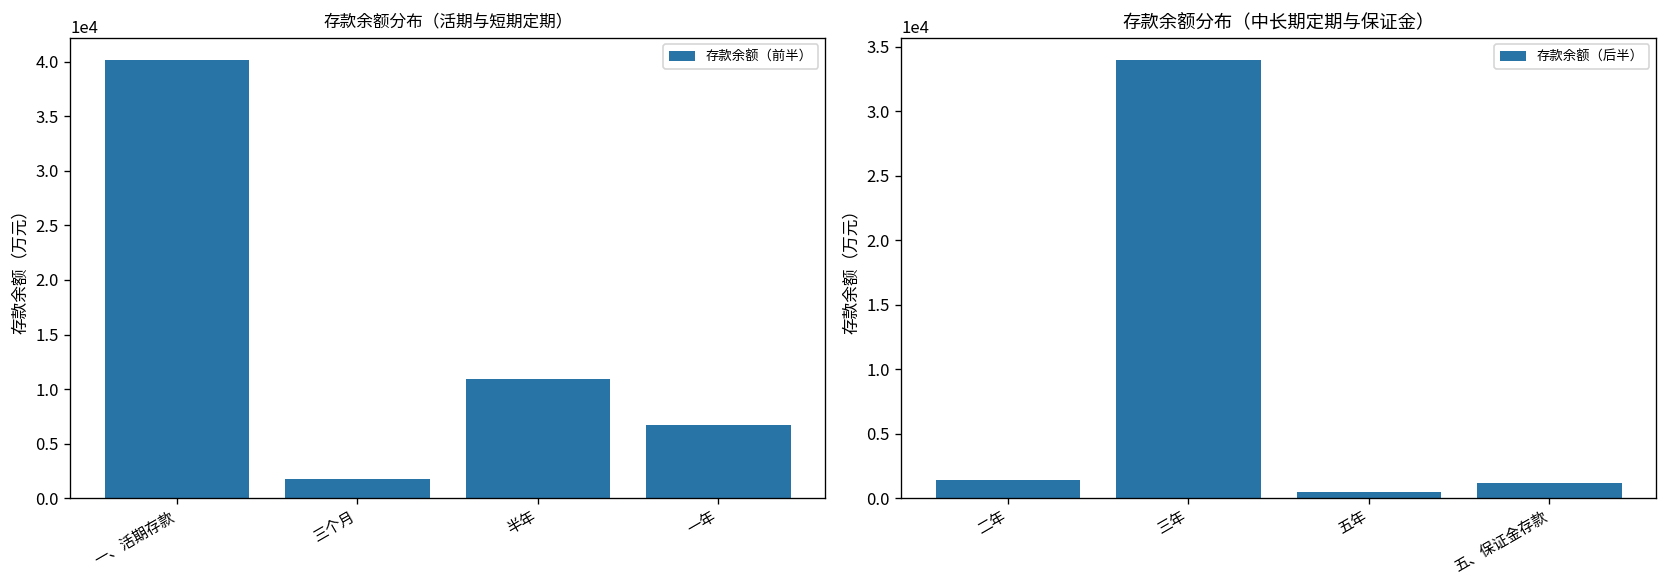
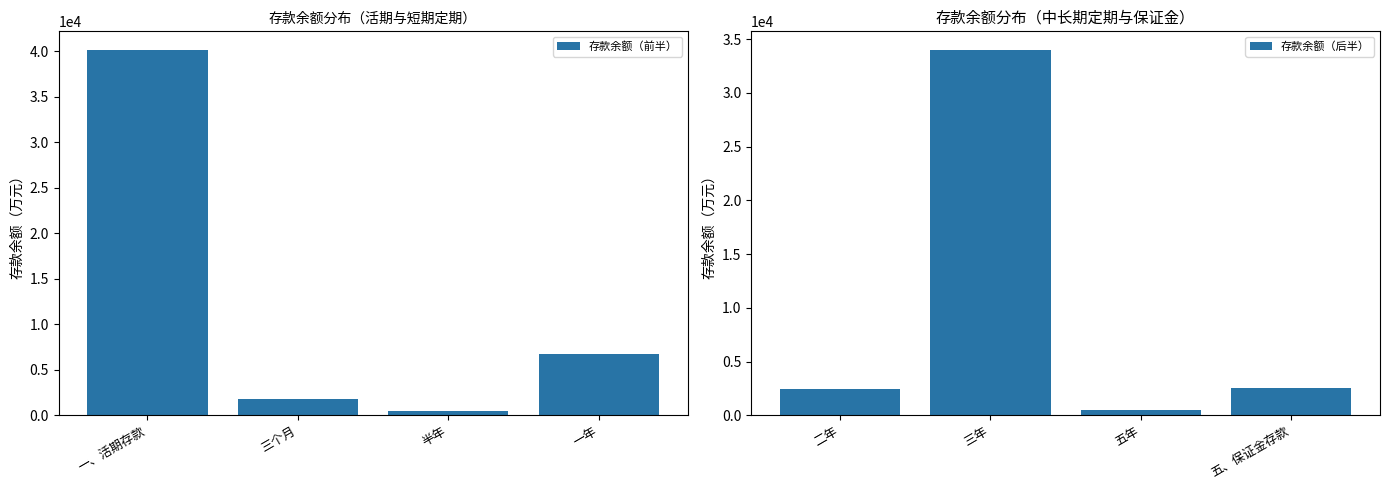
  {
    "存款余额分布（活期与短期定期）": {
      "一、活期存款": 40000,
      "三个月": 2000,
-     "半年": 11000,
+     "半年": 0,
      "一年": 7000
    },
    "存款余额分布（中长期定期与保证金）": {
-     "二年": 1400,
+     "二年": 2400,
      "三年": 34000,
      "五年": 500,
-     "五、保证金存款": 1200
+     "五、保证金存款": 2500
    }
  }
